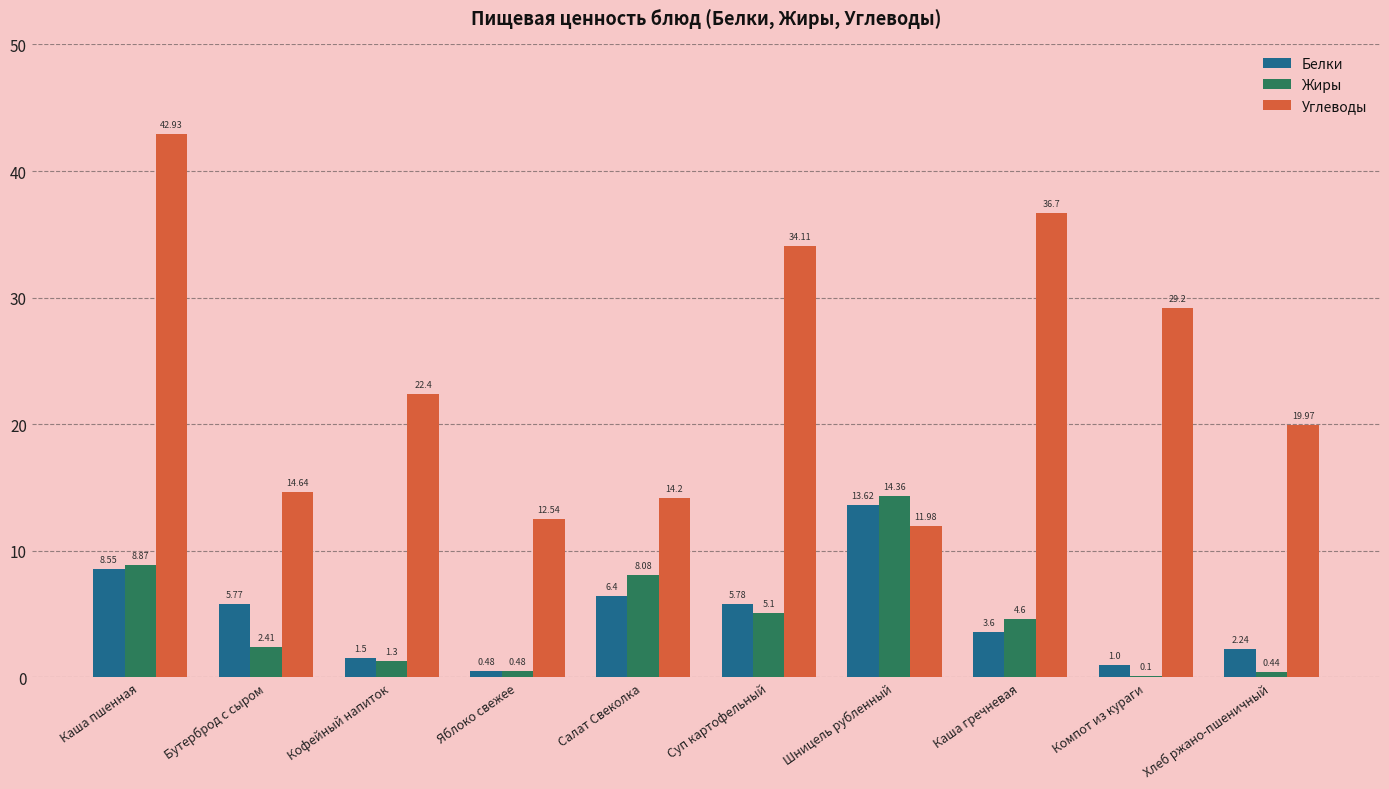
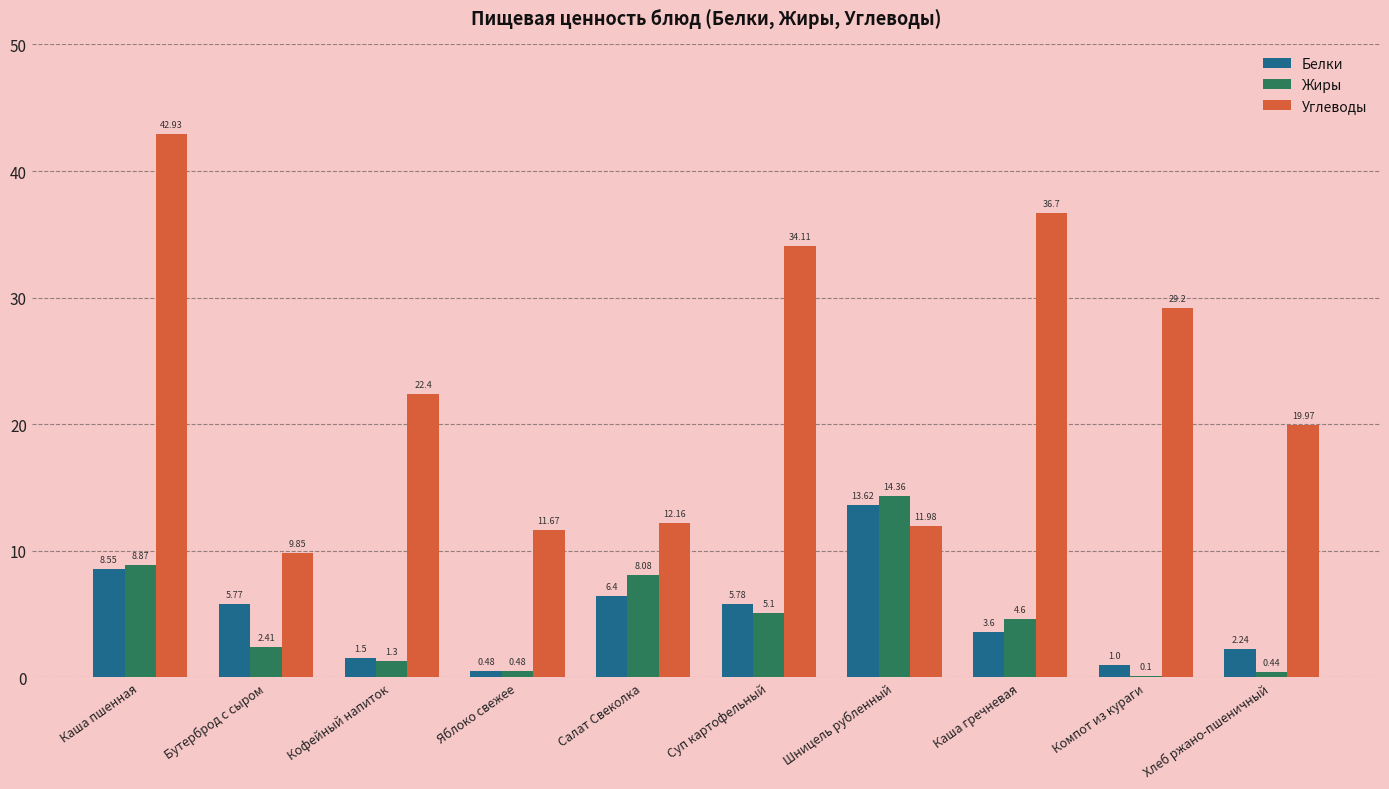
  {
    "Углеводы": {
      "Каша пшенная": 42.93,
-     "Бутерброд с сыром": 14.64,
+     "Бутерброд с сыром": 9.85,
      "Кофейный напиток": 22.4,
-     "Яблоко свежее": 12.54,
-     "Салат Свеколка": 14.2,
+     "Яблоко свежее": 11.67,
+     "Салат Свеколка": 12.16,
      "Суп картофельный": 34.11,
      "Шницель рубленный": 11.98,
      "Каша гречневая": 36.7,
      "Компот из кураги": 29.2,
      "Хлеб ржано-пшеничный": 19.97
    }
  }
